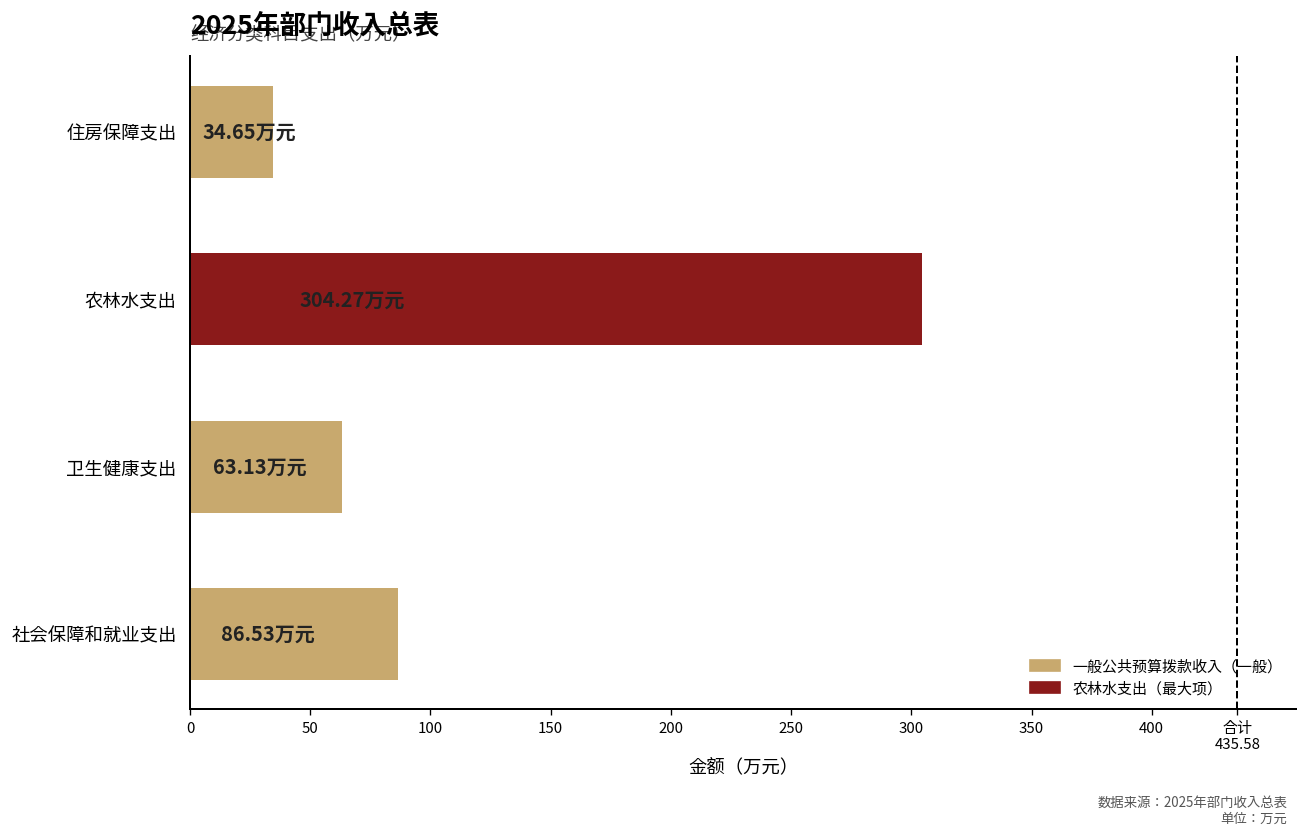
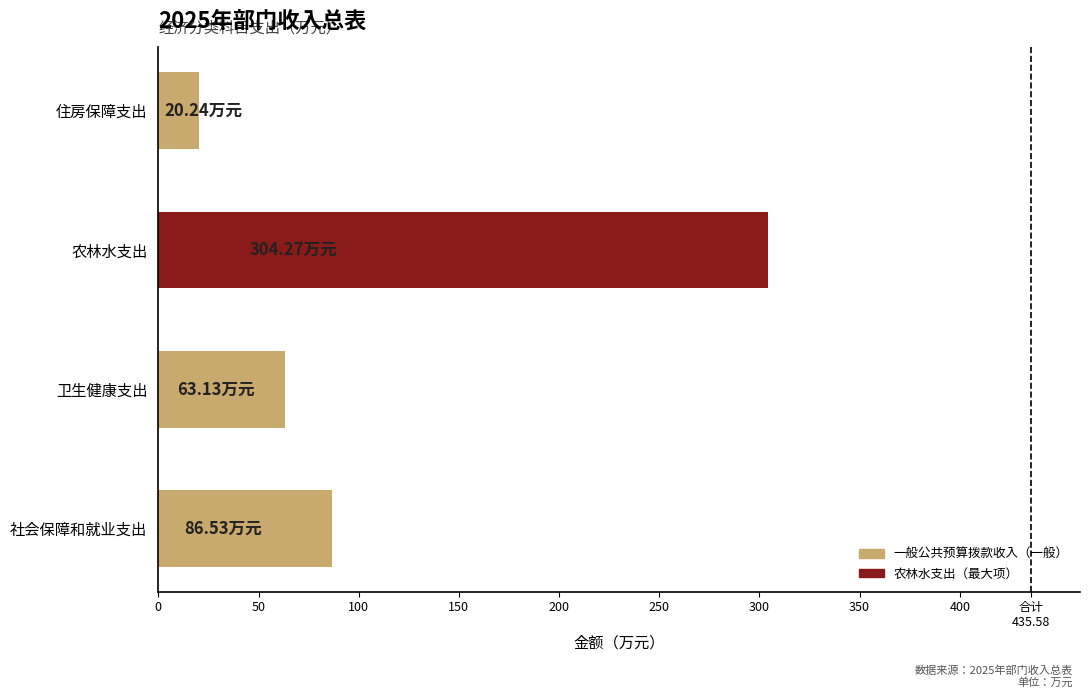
  {
-   "住房保障支出": 34.65,
+   "住房保障支出": 20.24,
    "农林水支出": 304.27,
    "卫生健康支出": 63.13,
    "社会保障和就业支出": 86.53
  }
